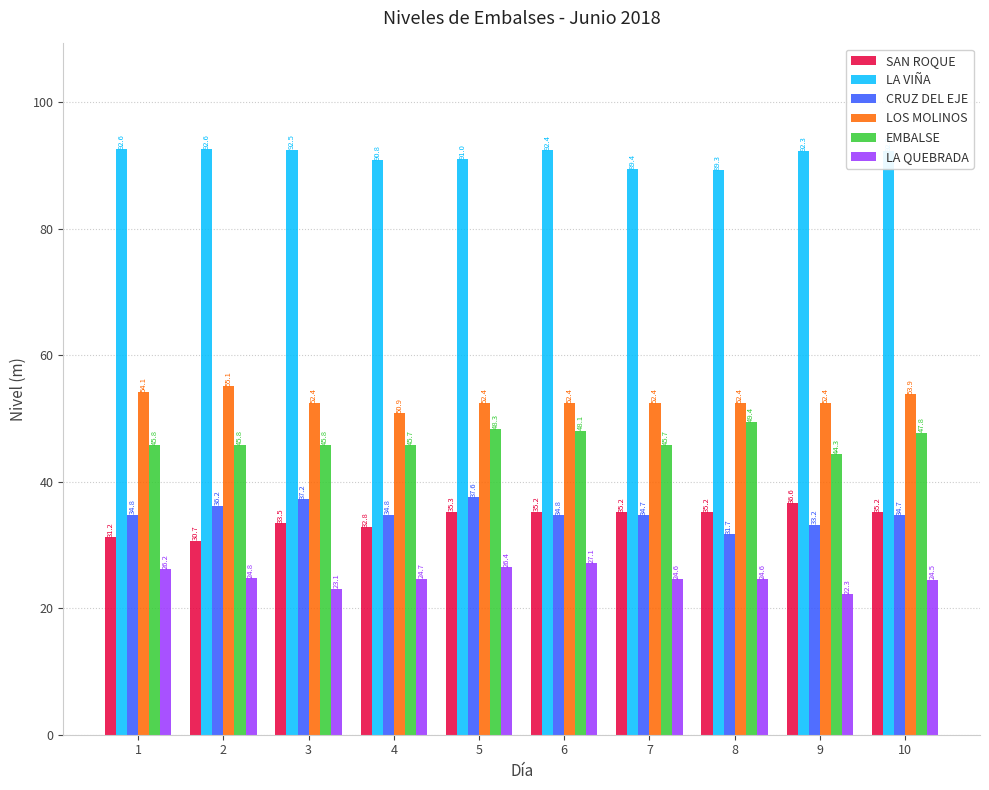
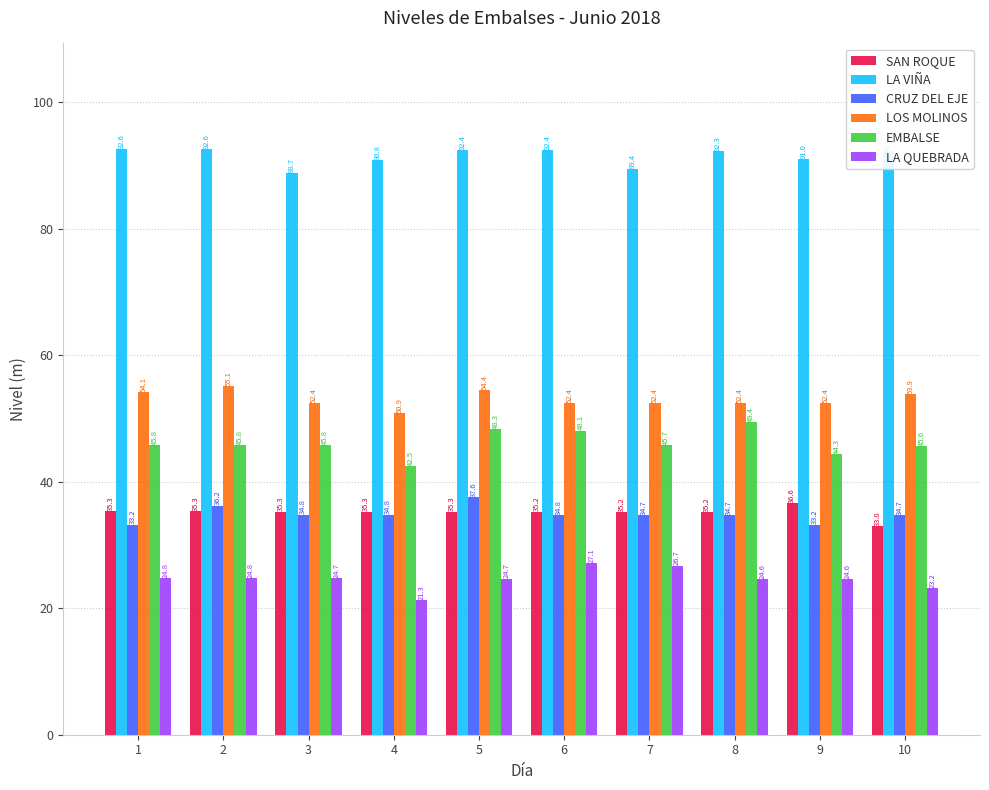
  {
    "SAN ROQUE": {
-     "1": 31.2,
-     "2": 30.7,
-     "3": 33.5,
-     "4": 32.8,
+     "1": 35.3,
+     "2": 35.3,
+     "3": 35.3,
+     "4": 35.3,
      "5": 35.3,
      "6": 35.2,
      "7": 35.2,
      "8": 35.2,
      "9": 36.6,
-     "10": 35.2
+     "10": 33.0
    },
    "LA VIÑA": {
      "1": 92.6,
      "2": 92.6,
-     "3": 92.5,
+     "3": 88.7,
      "4": 90.8,
-     "5": 91.0,
+     "5": 92.4,
      "6": 92.4,
      "7": 89.4,
-     "8": 89.3,
-     "9": 92.3
+     "8": 92.3,
+     "9": 91.0
    },
    "CRUZ DEL EJE": {
-     "1": 34.8,
+     "1": 33.2,
      "2": 36.2,
-     "3": 37.2,
+     "3": 34.8,
      "4": 34.8,
      "5": 37.6,
      "6": 34.8,
      "7": 34.7,
-     "8": 31.7,
+     "8": 34.7,
      "9": 33.2,
      "10": 34.7
    },
    "LOS MOLINOS": {
      "1": 54.1,
      "2": 55.1,
      "3": 52.4,
      "4": 50.9,
-     "5": 52.4,
+     "5": 54.4,
      "6": 52.4,
      "7": 52.4,
      "8": 52.4,
      "9": 52.4,
      "10": 53.9
    },
    "EMBALSE": {
      "1": 45.8,
      "2": 45.8,
      "3": 45.8,
-     "4": 45.7,
+     "4": 42.5,
      "5": 48.3,
      "6": 48.1,
      "7": 45.7,
      "8": 49.4,
      "9": 44.3,
-     "10": 47.8
+     "10": 45.6
    },
    "LA QUEBRADA": {
-     "1": 26.2,
+     "1": 24.8,
      "2": 24.8,
-     "3": 23.1,
-     "4": 24.7,
-     "5": 26.4,
+     "3": 24.7,
+     "4": 21.3,
+     "5": 24.7,
      "6": 27.1,
-     "7": 24.6,
+     "7": 26.7,
      "8": 24.6,
-     "9": 22.3,
-     "10": 24.5
+     "9": 24.6,
+     "10": 23.2
    }
  }
